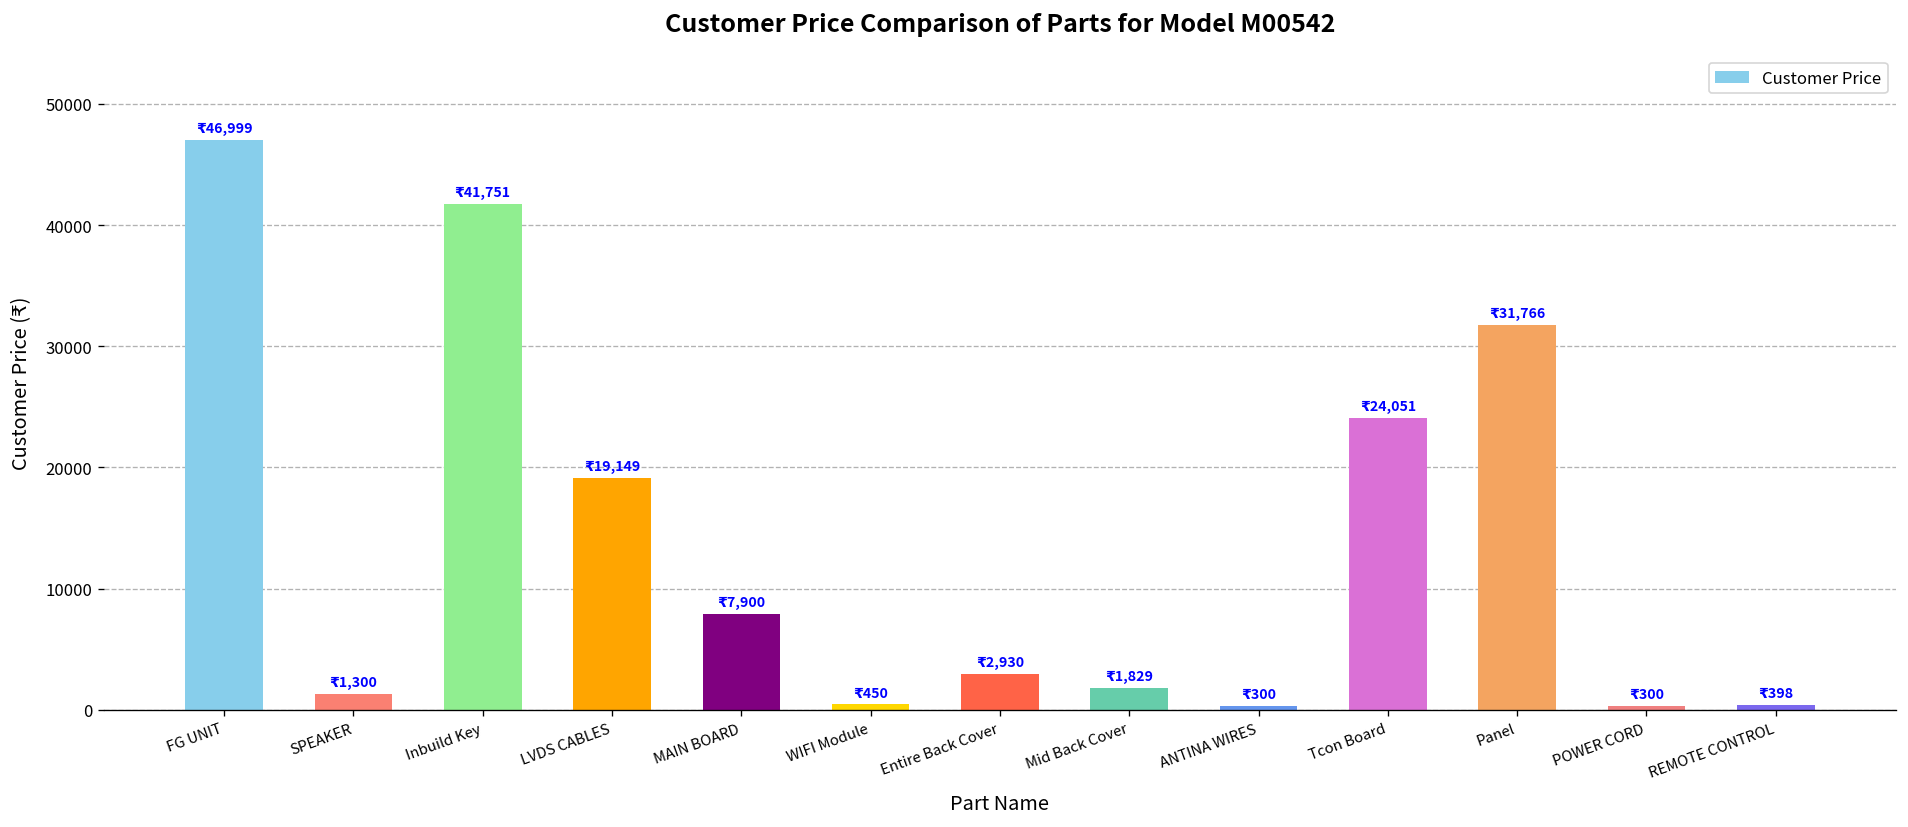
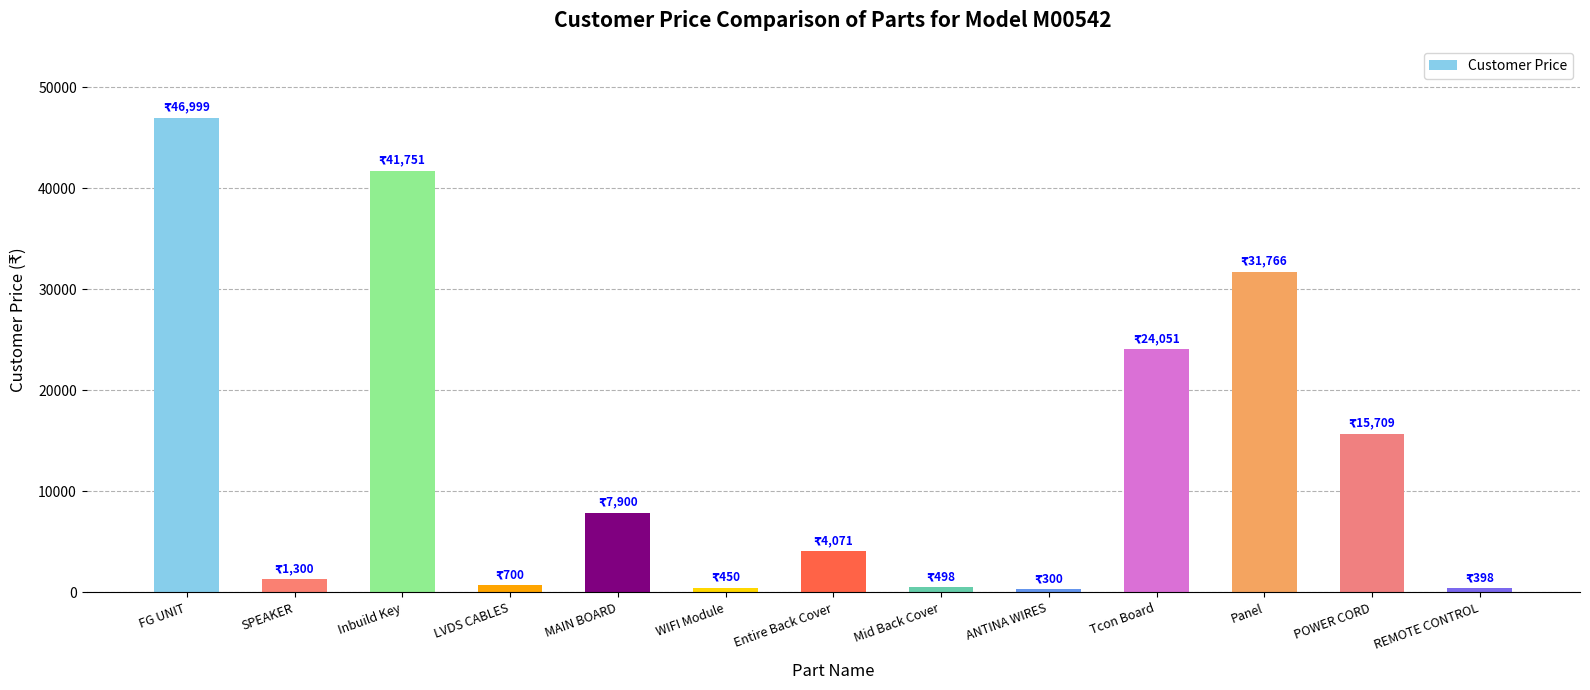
  {
    "FG UNIT": "46,999",
    "SPEAKER": "1,300",
    "Inbuild Key": "41,751",
-   "LVDS CABLES": "19,149",
+   "LVDS CABLES": "700",
    "MAIN BOARD": "7,900",
    "WIFI Module": "450",
-   "Entire Back Cover": "2,930",
-   "Mid Back Cover": "1,829",
+   "Entire Back Cover": "4,071",
+   "Mid Back Cover": "498",
    "ANTINA WIRES": "300",
    "Tcon Board": "24,051",
    "Panel": "31,766",
-   "POWER CORD": "300",
+   "POWER CORD": "15,709",
    "REMOTE CONTROL": "398"
  }
